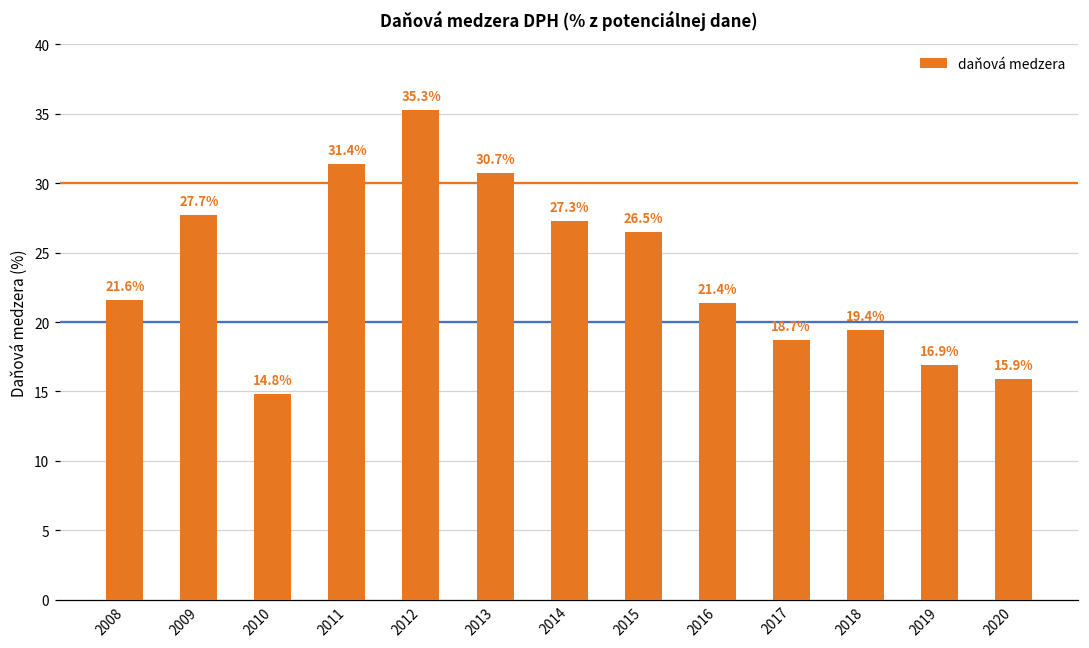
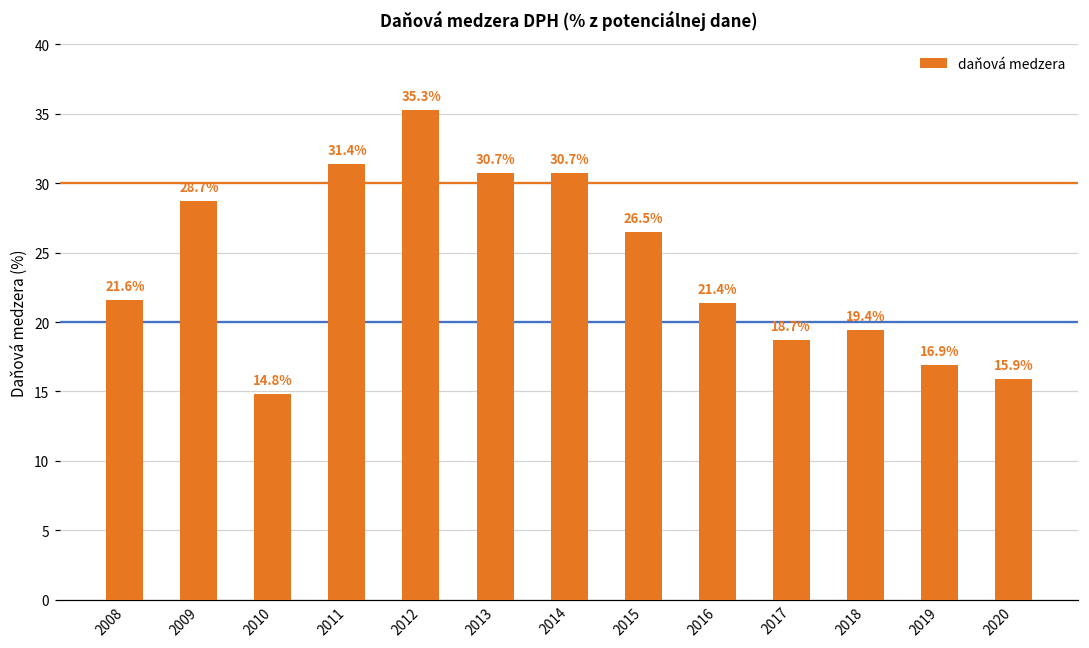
  {
    "2008": "21.6%",
-   "2009": "27.7%",
+   "2009": "28.7%",
    "2010": "14.8%",
    "2011": "31.4%",
    "2012": "35.3%",
    "2013": "30.7%",
-   "2014": "27.3%",
+   "2014": "30.7%",
    "2015": "26.5%",
    "2016": "21.4%",
    "2017": "18.7%",
    "2018": "19.4%",
    "2019": "16.9%",
    "2020": "15.9%"
  }
